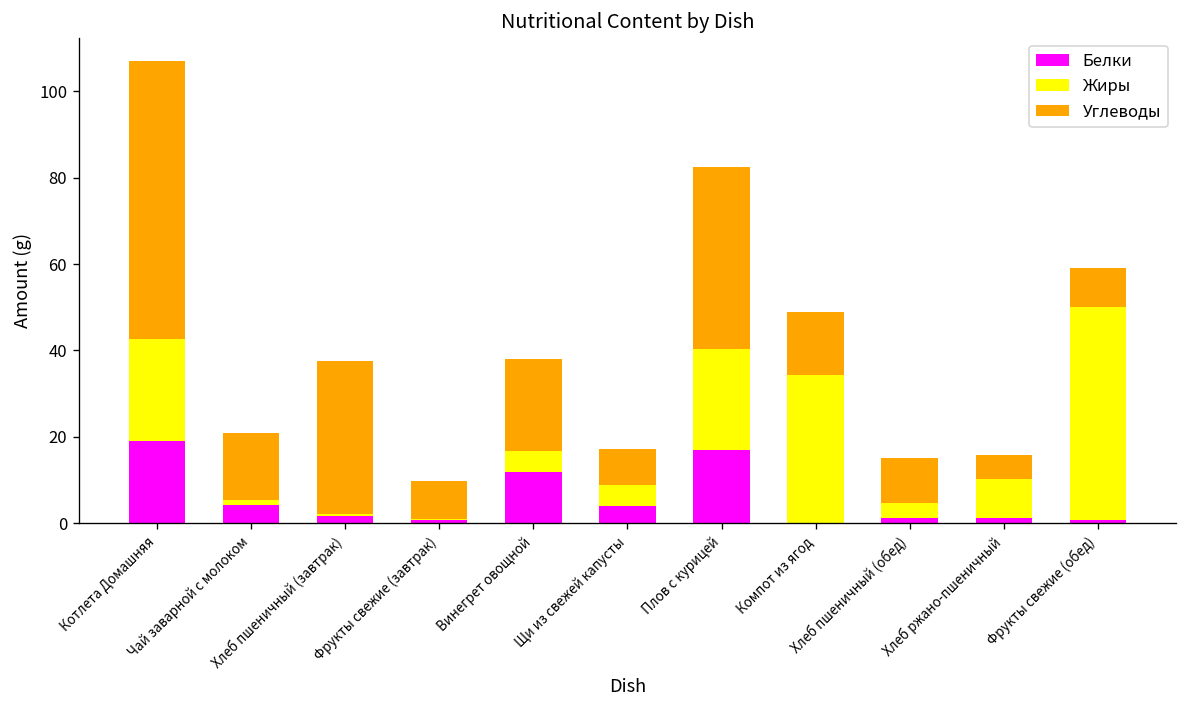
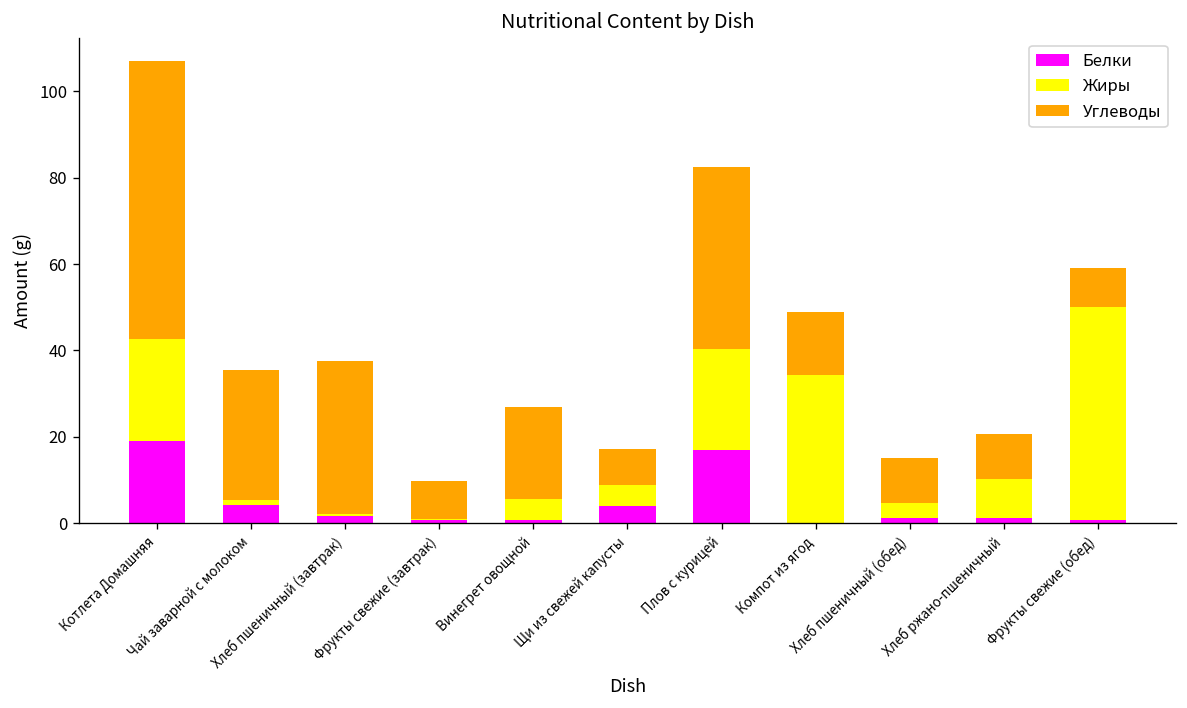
  {
    "Белки": {
      "Котлета Домашняя": 19,
      "Чай заварной с молоком": 4,
      "Хлеб пшеничный (завтрак)": 2,
-     "Винегрет овощной": 12,
+     "Винегрет овощной": 1,
      "Щи из свежей капусты": 4,
      "Плов с курицей": 17,
      "Хлеб пшеничный (обед)": 1,
      "Хлеб ржано-пшеничный": 1
    },
    "Жиры": {
      "Котлета Домашняя": 24,
      "Чай заварной с молоком": 1,
      "Винегрет овощной": 5,
      "Щи из свежей капусты": 5,
      "Плов с курицей": 24,
      "Компот из ягод": 34,
      "Хлеб пшеничный (обед)": 4,
      "Хлеб ржано-пшеничный": 9,
      "Фрукты свежие (обед)": 50
    },
    "Углеводы": {
      "Котлета Домашняя": 64,
-     "Чай заварной с молоком": 16,
+     "Чай заварной с молоком": 30,
      "Хлеб пшеничный (завтрак)": 35,
      "Фрукты свежие (завтрак)": 9,
      "Винегрет овощной": 21,
      "Щи из свежей капусты": 8,
      "Плов с курицей": 42,
      "Компот из ягод": 15,
      "Хлеб пшеничный (обед)": 10,
-     "Хлеб ржано-пшеничный": 6,
+     "Хлеб ржано-пшеничный": 10,
      "Фрукты свежие (обед)": 9
    }
  }
